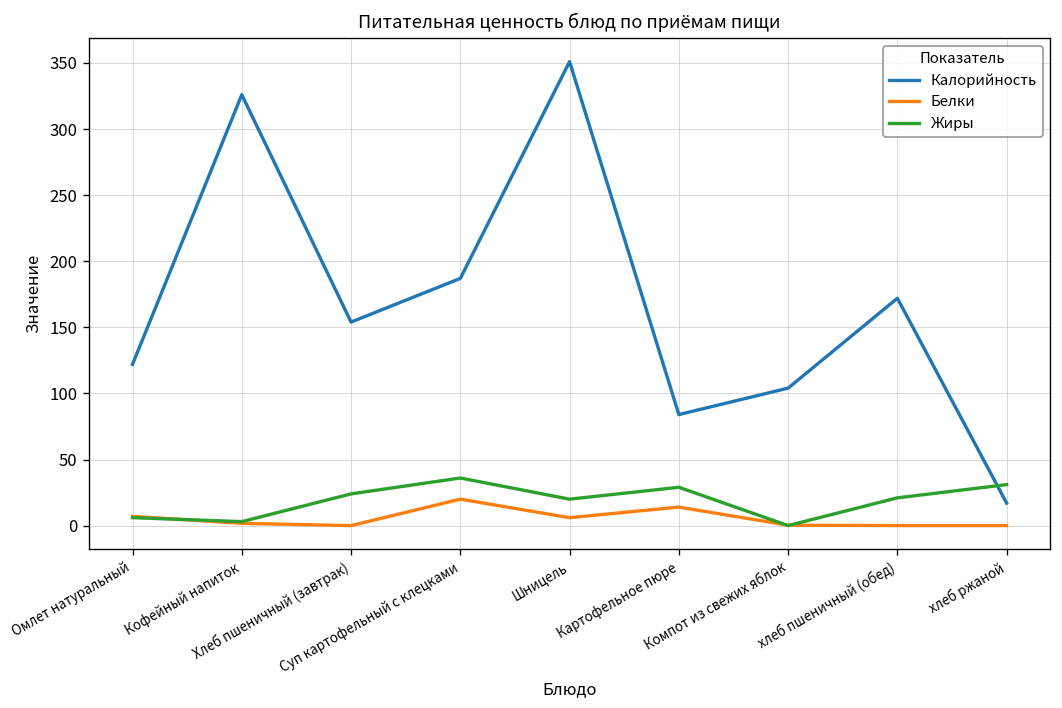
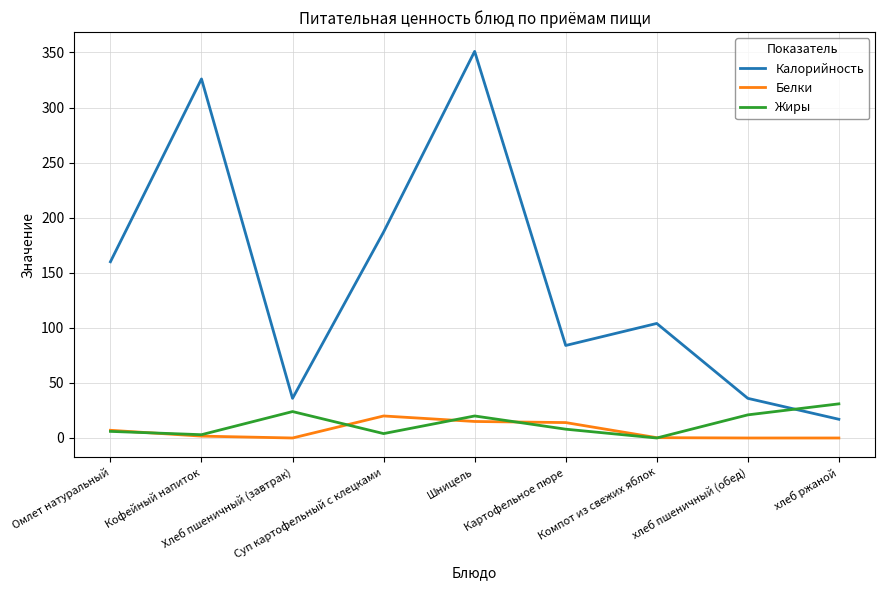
  {
    "Калорийность": {
-     "Омлет натуральный": 122,
+     "Омлет натуральный": 160,
      "Кофейный напиток": 326,
-     "Хлеб пшеничный (завтрак)": 154,
+     "Хлеб пшеничный (завтрак)": 36,
      "Суп картофельный с клецками": 187,
      "Шницель": 351,
      "Картофельное пюре": 84,
      "Компот из свежих яблок": 104,
-     "хлеб пшеничный (обед)": 172,
+     "хлеб пшеничный (обед)": 36,
      "хлеб ржаной": 17
    },
    "Белки": {
      "Хлеб пшеничный (завтрак)": 0,
      "Суп картофельный с клецками": 20,
-     "Шницель": 6,
+     "Шницель": 15,
      "Картофельное пюре": 14,
      "хлеб пшеничный (обед)": 0,
      "хлеб ржаной": 0
    },
    "Жиры": {
      "Хлеб пшеничный (завтрак)": 24,
-     "Суп картофельный с клецками": 36,
+     "Суп картофельный с клецками": 4,
      "Шницель": 20,
-     "Картофельное пюре": 29,
+     "Картофельное пюре": 8,
      "хлеб пшеничный (обед)": 21,
      "хлеб ржаной": 31
    }
  }
